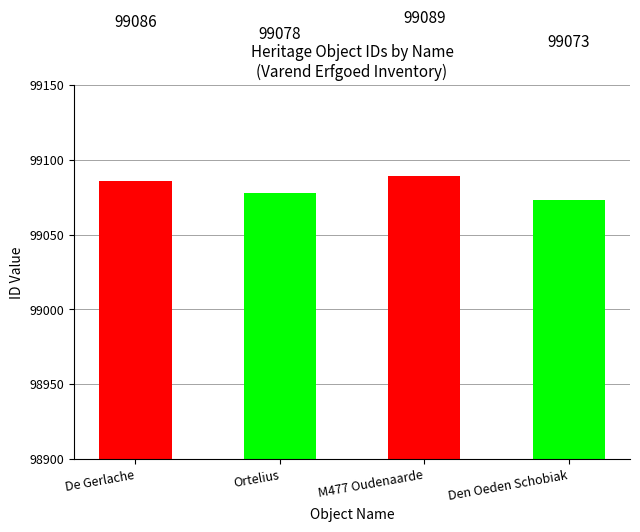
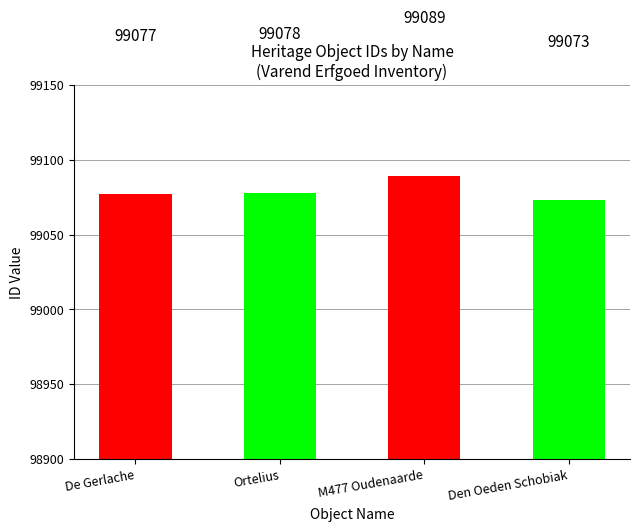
  {
-   "De Gerlache": 99086
+   "De Gerlache": 99077
  }
